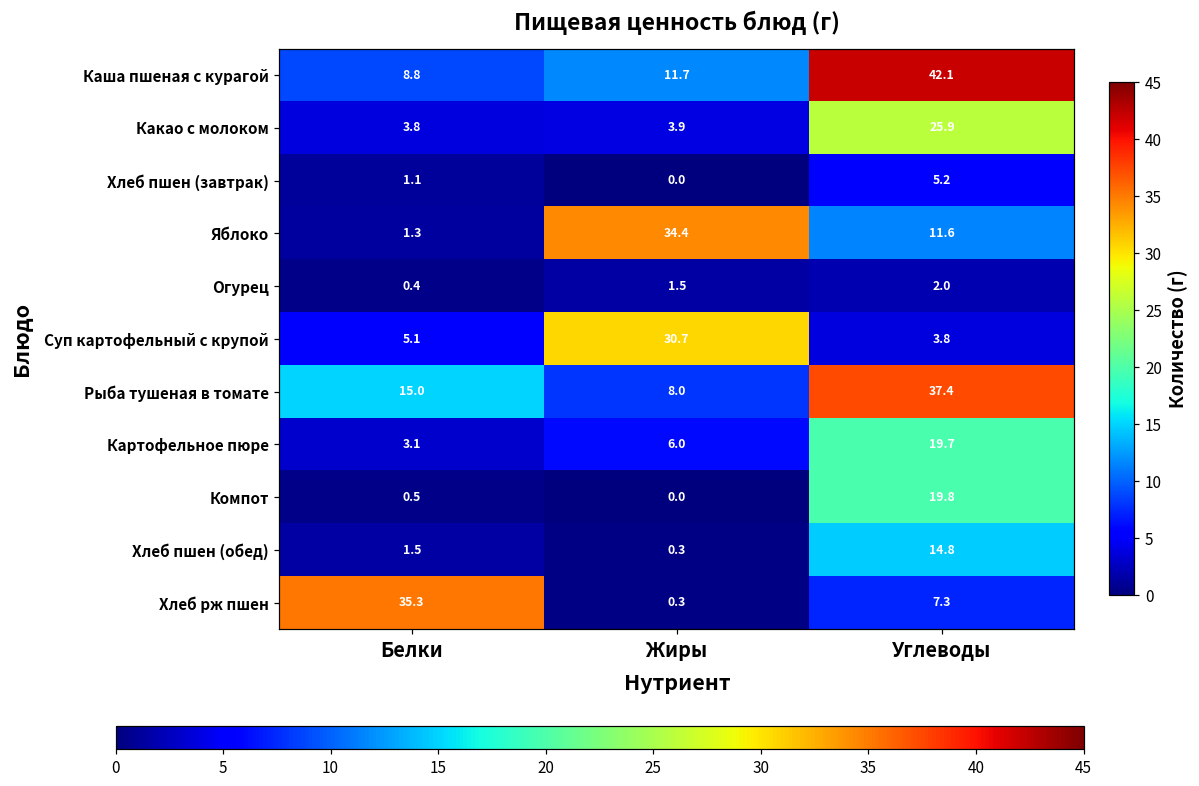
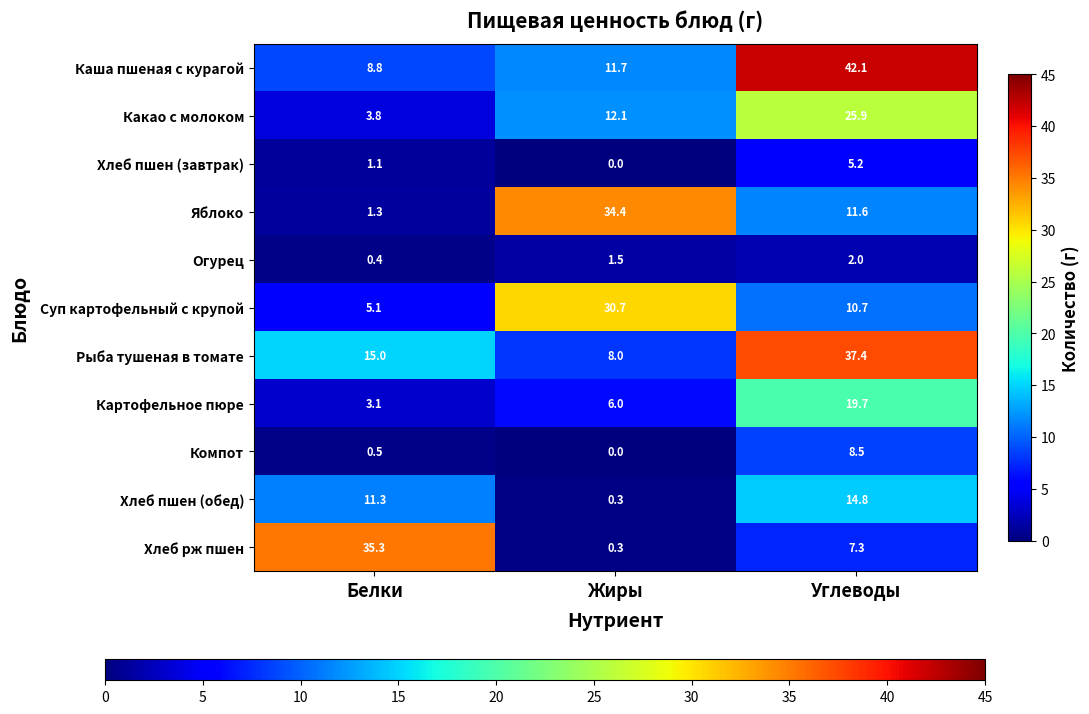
  {
    "Какао с молоком": {
-     "Жиры": 3.9
+     "Жиры": 12.1
    },
    "Суп картофельный с крупой": {
-     "Углеводы": 3.8
+     "Углеводы": 10.7
    },
    "Компот": {
-     "Углеводы": 19.8
+     "Углеводы": 8.5
    },
    "Хлеб пшен (обед)": {
-     "Белки": 1.5
+     "Белки": 11.3
    }
  }
